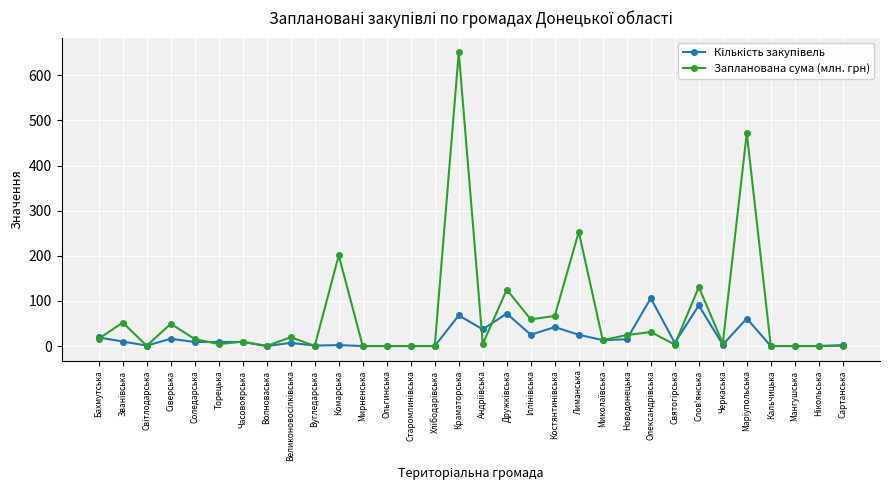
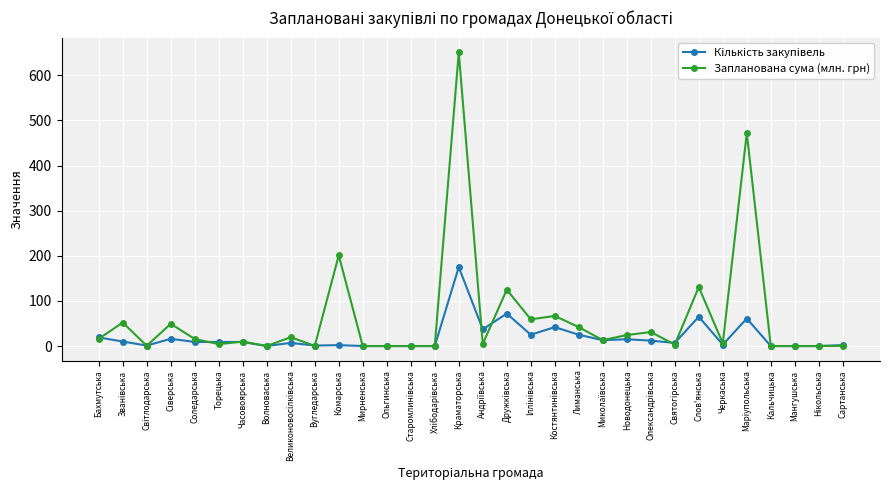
  {
    "Кількість закупівель": {
      "Званівська": 10,
      "Сіверська": 20,
      "Соледарська": 10,
      "Великоновосілківська": 10,
      "Комарська": 0,
-     "Краматорська": 70,
+     "Краматорська": 180,
      "Андріївська": 40,
      "Дружківська": 70,
      "Іллінівська": 30,
      "Костянтинівська": 40,
      "Лиманська": 30,
      "Новодонецька": 20,
-     "Олександрівська": 110,
-     "Слов'янська": 90,
+     "Олександрівська": 10,
+     "Слов'янська": 70,
      "Маріупольська": 60
    },
    "Запланована сума (млн. грн)": {
      "Званівська": 50,
      "Сіверська": 50,
      "Соледарська": 20,
      "Великоновосілківська": 20,
      "Комарська": 200,
      "Краматорська": 650,
      "Андріївська": 0,
      "Дружківська": 120,
      "Іллінівська": 60,
      "Костянтинівська": 70,
-     "Лиманська": 250,
+     "Лиманська": 40,
      "Новодонецька": 20,
      "Олександрівська": 30,
      "Слов'янська": 130,
      "Маріупольська": 470
    }
  }
